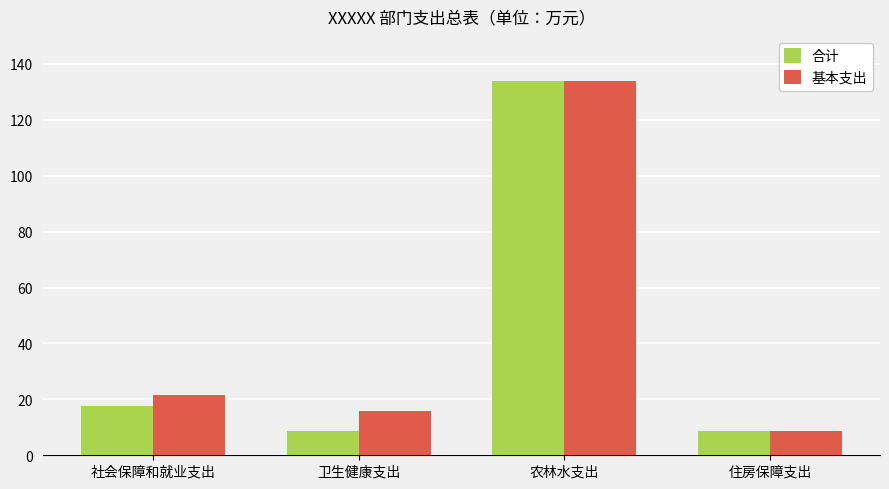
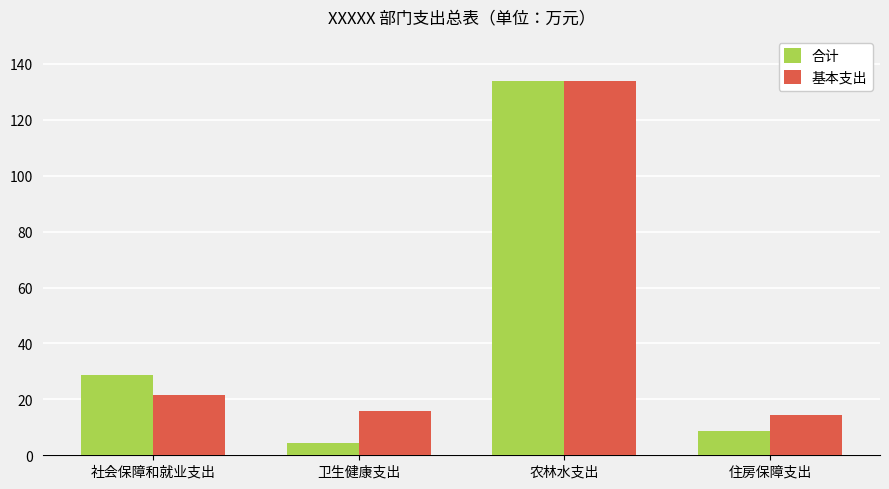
  {
    "合计": {
-     "社会保障和就业支出": 18,
-     "卫生健康支出": 9,
+     "社会保障和就业支出": 29,
+     "卫生健康支出": 4,
      "农林水支出": 134,
      "住房保障支出": 9
    },
    "基本支出": {
      "社会保障和就业支出": 21,
      "卫生健康支出": 16,
      "农林水支出": 134,
-     "住房保障支出": 9
+     "住房保障支出": 15
    }
  }
